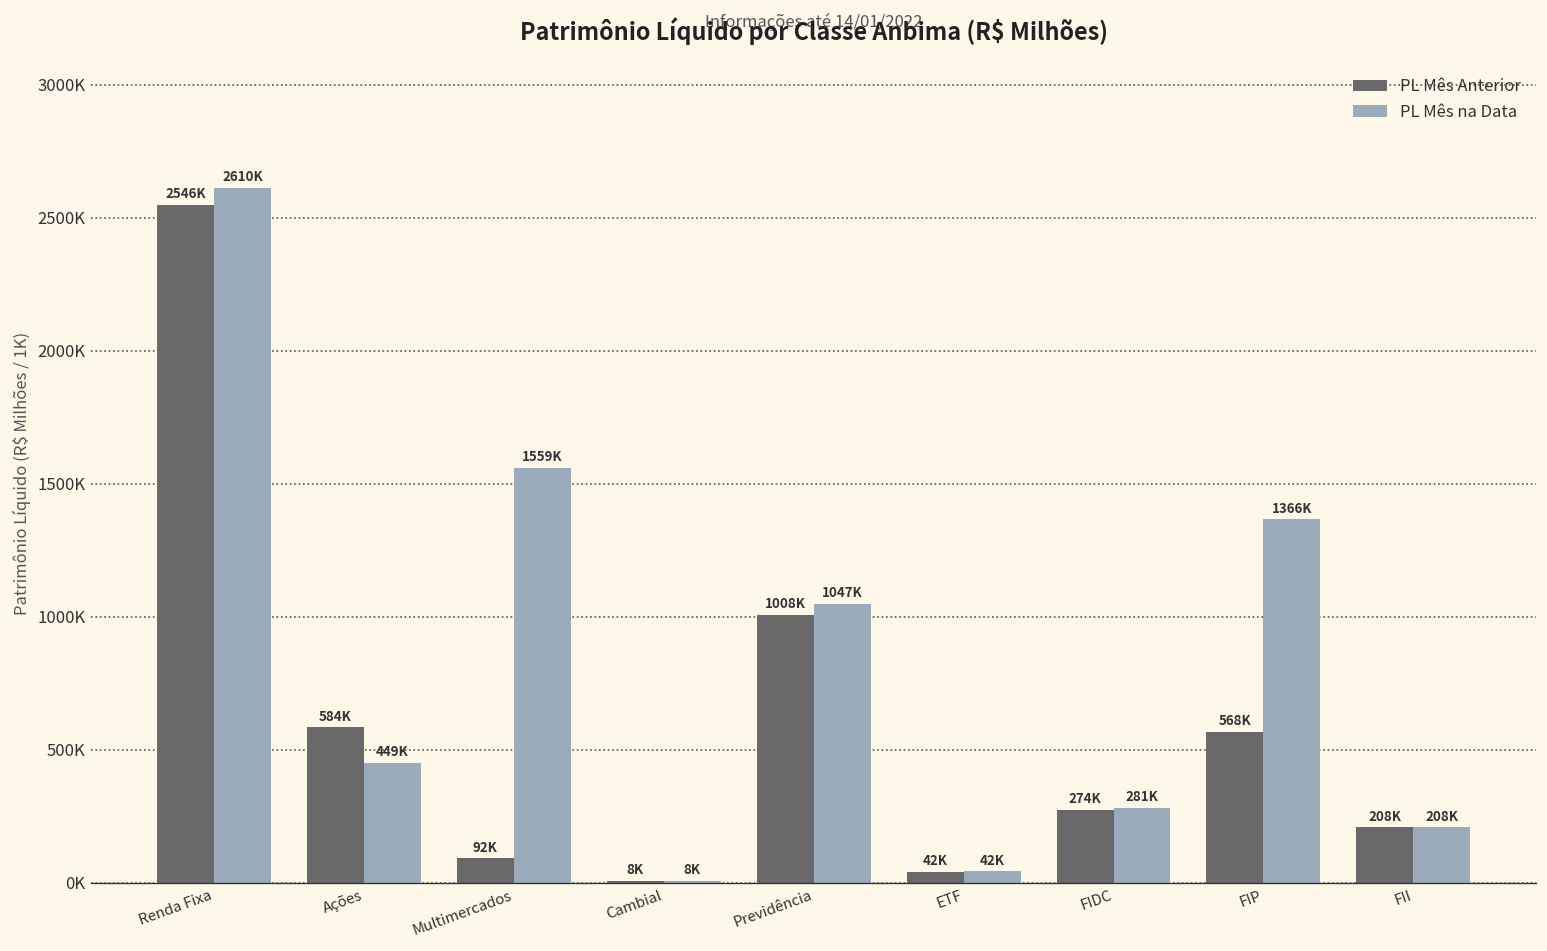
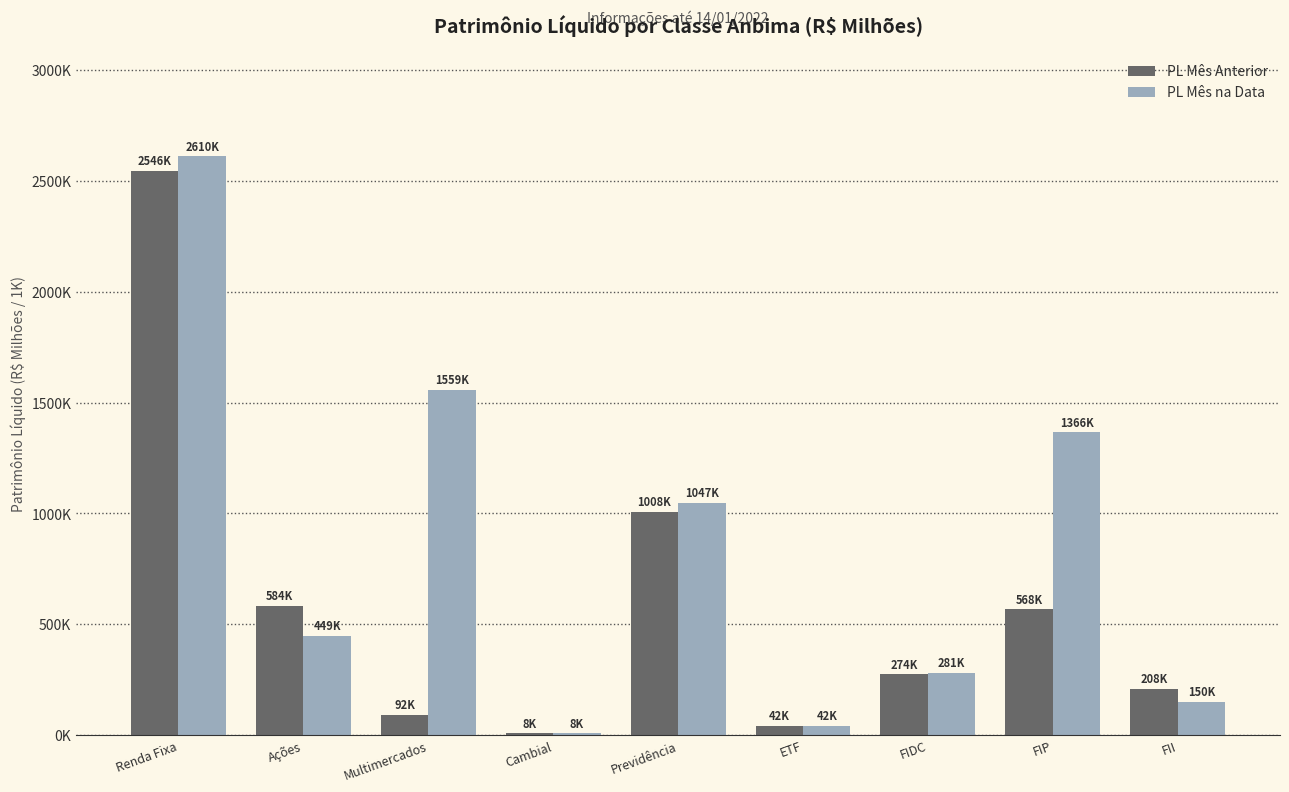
  {
    "PL Mês Anterior": {
      "Renda Fixa": "2546K",
      "Ações": "584K",
      "Multimercados": "92K",
      "Cambial": "8K",
      "Previdência": "1008K",
      "ETF": "42K",
      "FIDC": "274K",
      "FIP": "568K",
      "FII": "208K"
    },
    "PL Mês na Data": {
      "Renda Fixa": "2610K",
      "Ações": "449K",
      "Multimercados": "1559K",
      "Cambial": "8K",
      "Previdência": "1047K",
      "ETF": "42K",
      "FIDC": "281K",
      "FIP": "1366K",
-     "FII": "208K"
+     "FII": "150K"
    }
  }
